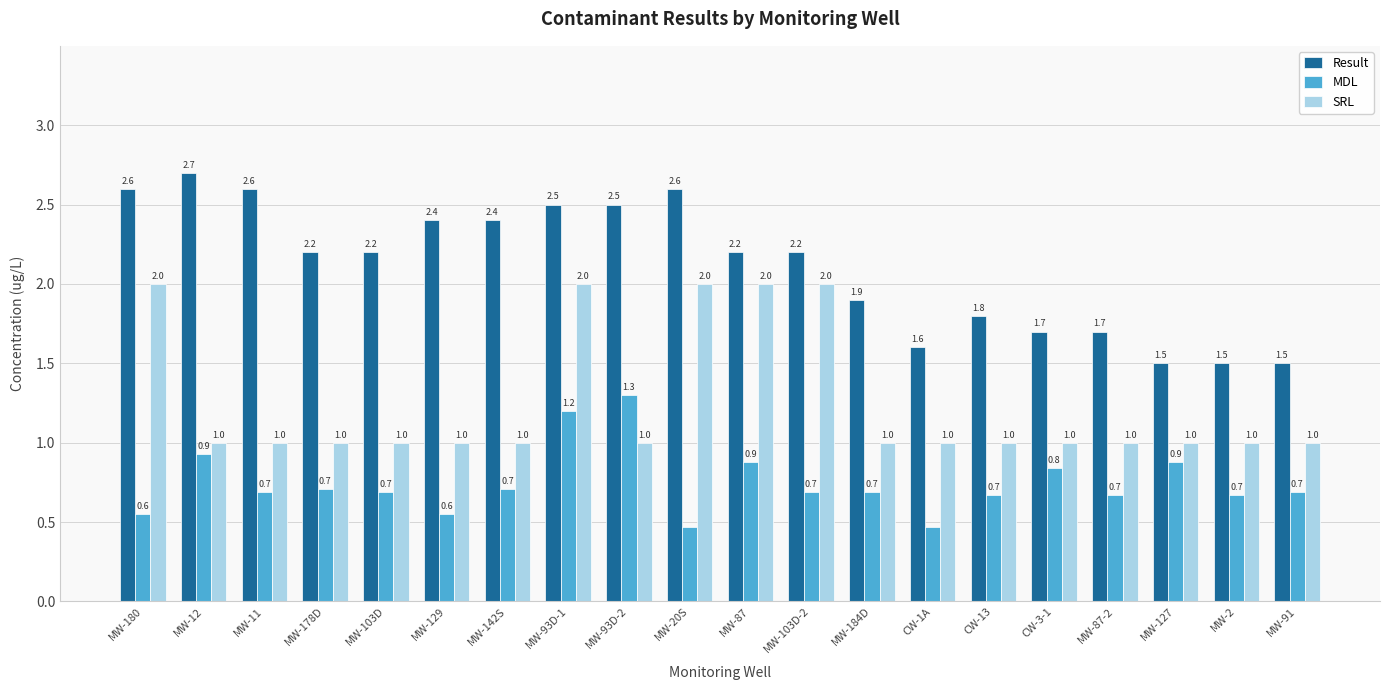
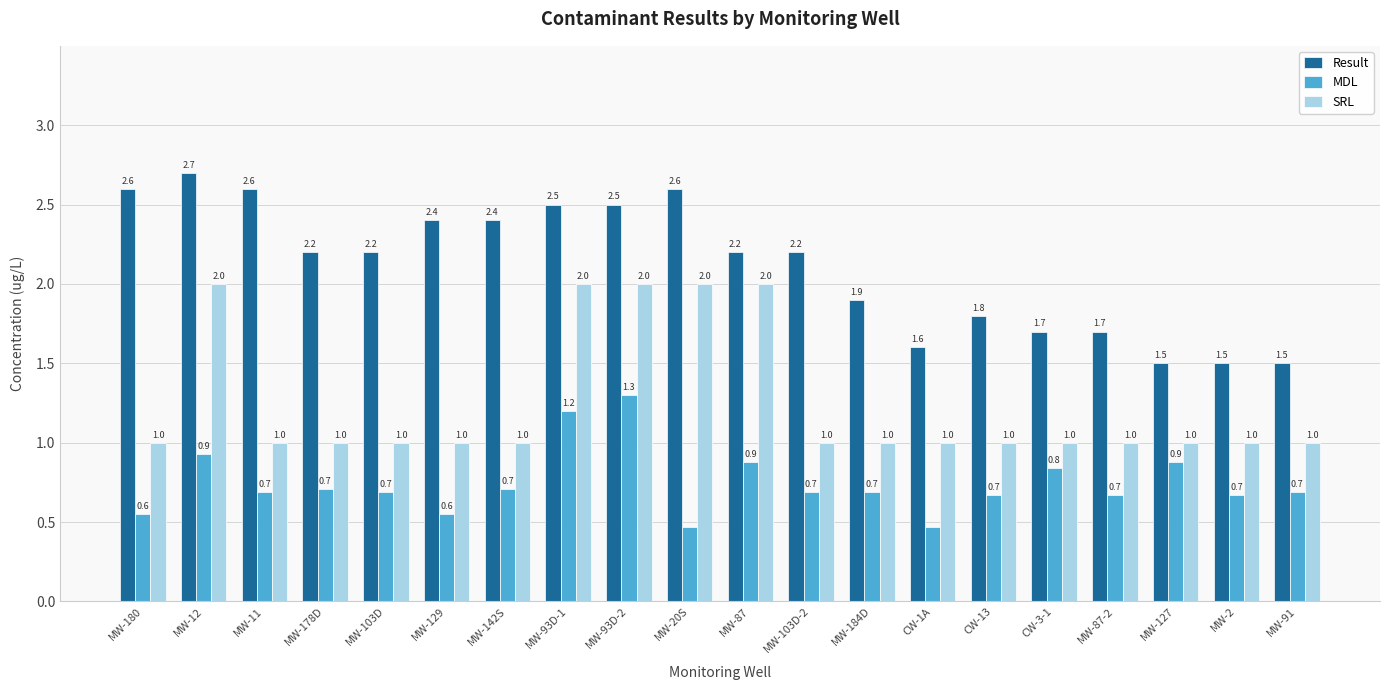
  {
    "Result": {
      "MW-180": 2.6,
      "MW-12": 2.7,
      "MW-11": 2.6,
      "MW-178D": 2.2,
      "MW-103D": 2.2,
      "MW-129": 2.4,
      "MW-142S": 2.4,
      "MW-93D-1": 2.5,
      "MW-93D-2": 2.5,
      "MW-20S": 2.6,
      "MW-87": 2.2,
      "MW-103D-2": 2.2,
      "MW-184D": 1.9,
      "CW-1A": 1.6,
      "CW-13": 1.8,
      "CW-3-1": 1.7,
      "MW-87-2": 1.7,
      "MW-127": 1.5,
      "MW-2": 1.5,
      "MW-91": 1.5
    },
    "MDL": {
      "MW-180": 0.6,
      "MW-12": 0.9,
      "MW-11": 0.7,
      "MW-178D": 0.7,
      "MW-103D": 0.7,
      "MW-129": 0.6,
      "MW-142S": 0.7,
      "MW-93D-1": 1.2,
      "MW-93D-2": 1.3,
      "MW-87": 0.9,
      "MW-103D-2": 0.7,
      "MW-184D": 0.7,
      "CW-13": 0.7,
      "CW-3-1": 0.8,
      "MW-87-2": 0.7,
      "MW-127": 0.9,
      "MW-2": 0.7,
      "MW-91": 0.7
    },
    "SRL": {
-     "MW-180": 2.0,
-     "MW-12": 1.0,
+     "MW-180": 1.0,
+     "MW-12": 2.0,
      "MW-11": 1.0,
      "MW-178D": 1.0,
      "MW-103D": 1.0,
      "MW-129": 1.0,
      "MW-142S": 1.0,
      "MW-93D-1": 2.0,
-     "MW-93D-2": 1.0,
+     "MW-93D-2": 2.0,
      "MW-20S": 2.0,
      "MW-87": 2.0,
-     "MW-103D-2": 2.0,
+     "MW-103D-2": 1.0,
      "MW-184D": 1.0,
      "CW-1A": 1.0,
      "CW-13": 1.0,
      "CW-3-1": 1.0,
      "MW-87-2": 1.0,
      "MW-127": 1.0,
      "MW-2": 1.0,
      "MW-91": 1.0
    }
  }
